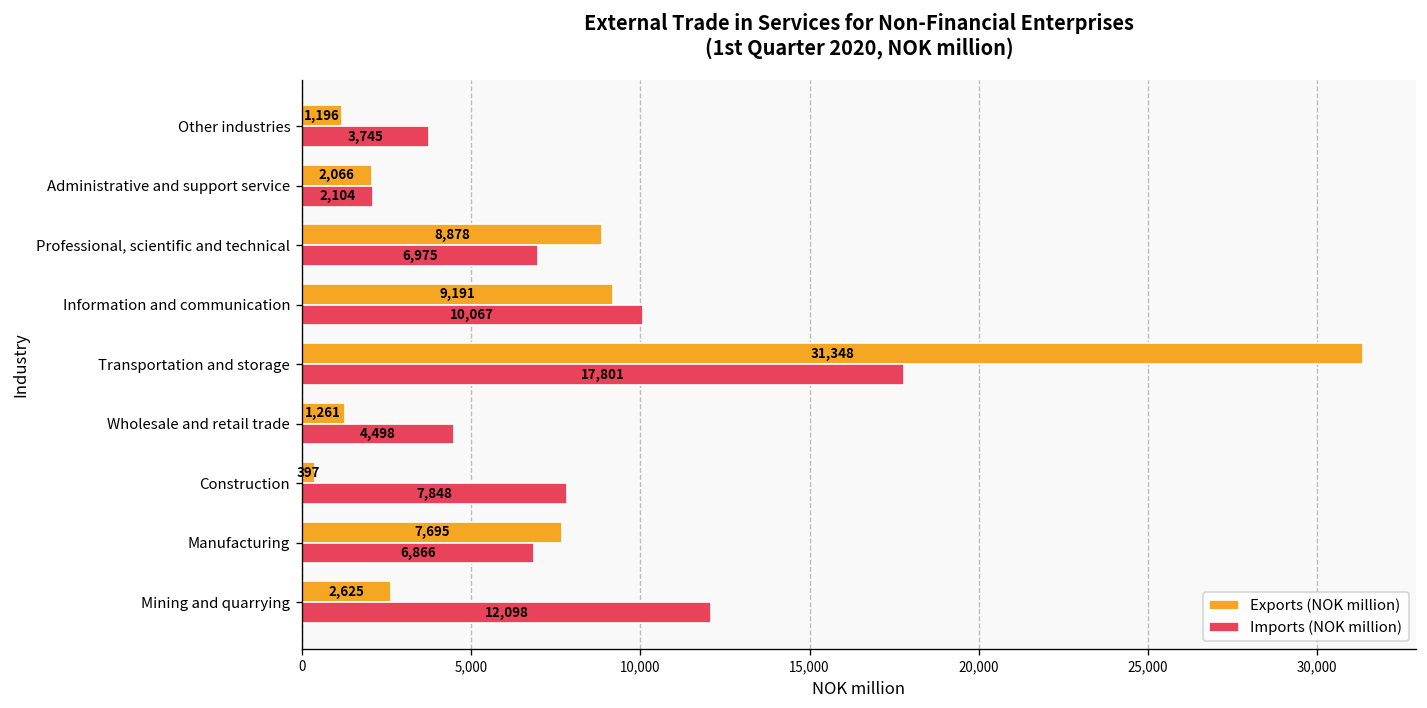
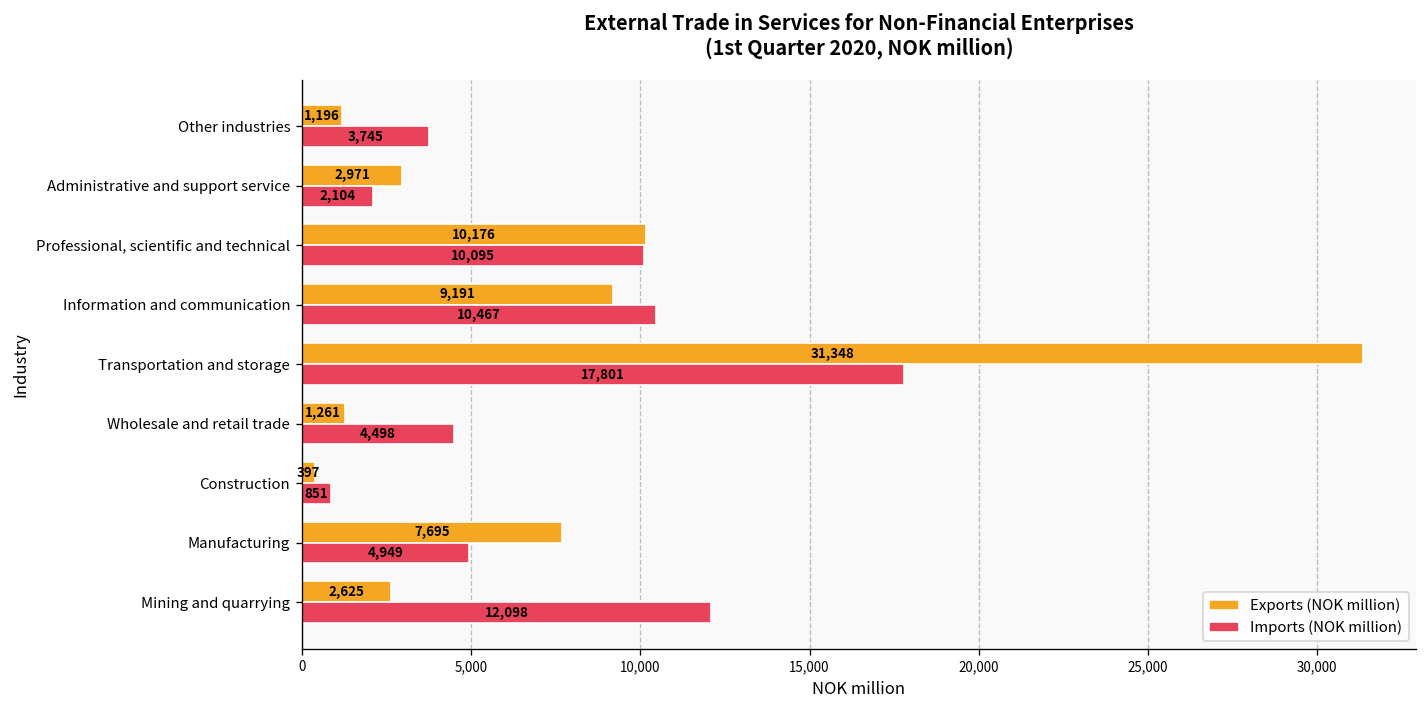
  {
    "Exports (NOK million)": {
      "Other industries": "1,196",
-     "Administrative and support service": "2,066",
-     "Professional, scientific and technical": "8,878",
+     "Administrative and support service": "2,971",
+     "Professional, scientific and technical": "10,176",
      "Information and communication": "9,191",
      "Transportation and storage": "31,348",
      "Wholesale and retail trade": "1,261",
      "Construction": "397",
      "Manufacturing": "7,695",
      "Mining and quarrying": "2,625"
    },
    "Imports (NOK million)": {
      "Other industries": "3,745",
      "Administrative and support service": "2,104",
-     "Professional, scientific and technical": "6,975",
-     "Information and communication": "10,067",
+     "Professional, scientific and technical": "10,095",
+     "Information and communication": "10,467",
      "Transportation and storage": "17,801",
      "Wholesale and retail trade": "4,498",
-     "Construction": "7,848",
-     "Manufacturing": "6,866",
+     "Construction": "851",
+     "Manufacturing": "4,949",
      "Mining and quarrying": "12,098"
    }
  }
